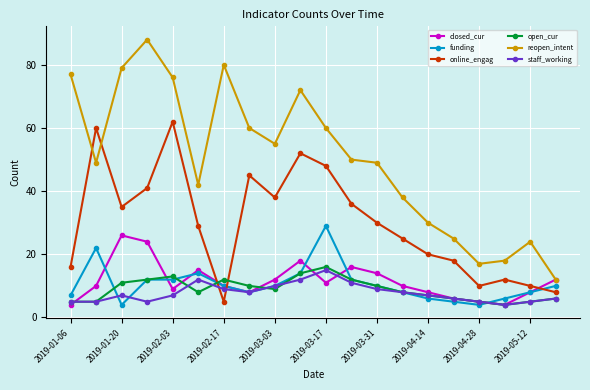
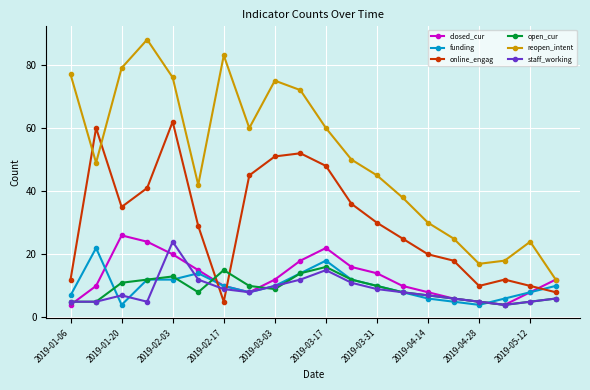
  {
    "closed_cur": {
      "2019-01-06": 4,
      "2019-01-20": 26,
-     "2019-02-03": 9,
+     "2019-02-03": 20,
      "2019-03-03": 12,
-     "2019-03-17": 11,
+     "2019-03-17": 22,
      "2019-03-31": 14,
      "2019-04-14": 8
    },
    "funding": {
      "2019-01-06": 7,
      "2019-01-20": 4,
      "2019-02-03": 12,
-     "2019-03-17": 29,
+     "2019-03-17": 18,
      "2019-04-14": 6,
      "2019-04-28": 4
    },
    "online_engag": {
-     "2019-01-06": 16,
+     "2019-01-06": 12,
      "2019-01-20": 35,
      "2019-02-03": 62,
      "2019-02-17": 5,
-     "2019-03-03": 38,
+     "2019-03-03": 51,
      "2019-03-17": 48,
      "2019-03-31": 30,
      "2019-04-14": 20,
      "2019-04-28": 10,
      "2019-05-12": 10
    },
    "open_cur": {
      "2019-01-20": 11,
      "2019-02-03": 13,
-     "2019-02-17": 12,
+     "2019-02-17": 15,
      "2019-03-03": 9,
      "2019-03-17": 16
    },
    "reopen_intent": {
      "2019-01-06": 77,
      "2019-01-20": 79,
      "2019-02-03": 76,
-     "2019-02-17": 80,
-     "2019-03-03": 55,
+     "2019-02-17": 83,
+     "2019-03-03": 75,
      "2019-03-17": 60,
-     "2019-03-31": 49,
+     "2019-03-31": 45,
      "2019-04-14": 30,
      "2019-04-28": 17,
      "2019-05-12": 24
    },
    "staff_working": {
      "2019-01-20": 7,
-     "2019-02-03": 7,
+     "2019-02-03": 24,
      "2019-02-17": 9,
      "2019-03-17": 15,
      "2019-03-31": 9
    }
  }
